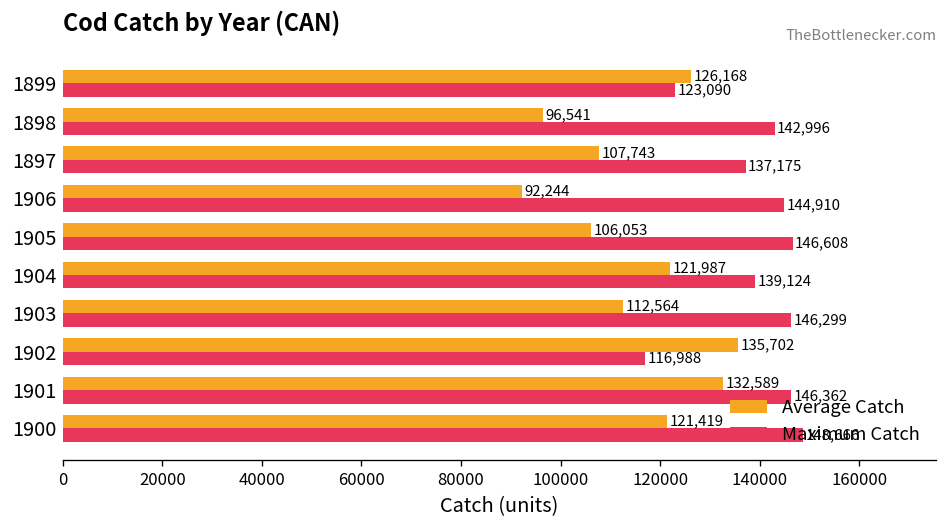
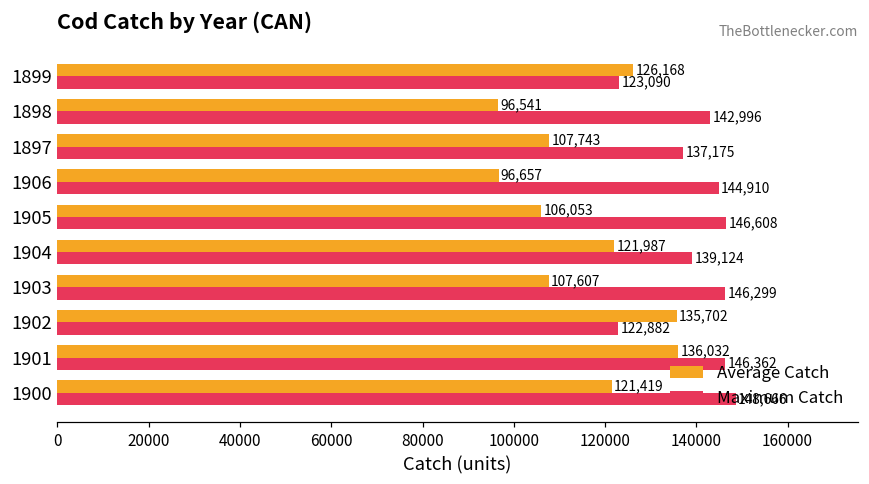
  {
    "Average Catch": {
      "1899": "126,168",
      "1898": "96,541",
      "1897": "107,743",
-     "1906": "92,244",
+     "1906": "96,657",
      "1905": "106,053",
      "1904": "121,987",
-     "1903": "112,564",
+     "1903": "107,607",
      "1902": "135,702",
-     "1901": "132,589",
+     "1901": "136,032",
      "1900": "121,419"
    },
    "Maximum Catch": {
      "1899": "123,090",
      "1898": "142,996",
      "1897": "137,175",
      "1906": "144,910",
      "1905": "146,608",
      "1904": "139,124",
      "1903": "146,299",
-     "1902": "116,988",
+     "1902": "122,882",
      "1901": "146,362",
      "1900": "148,666"
    }
  }
